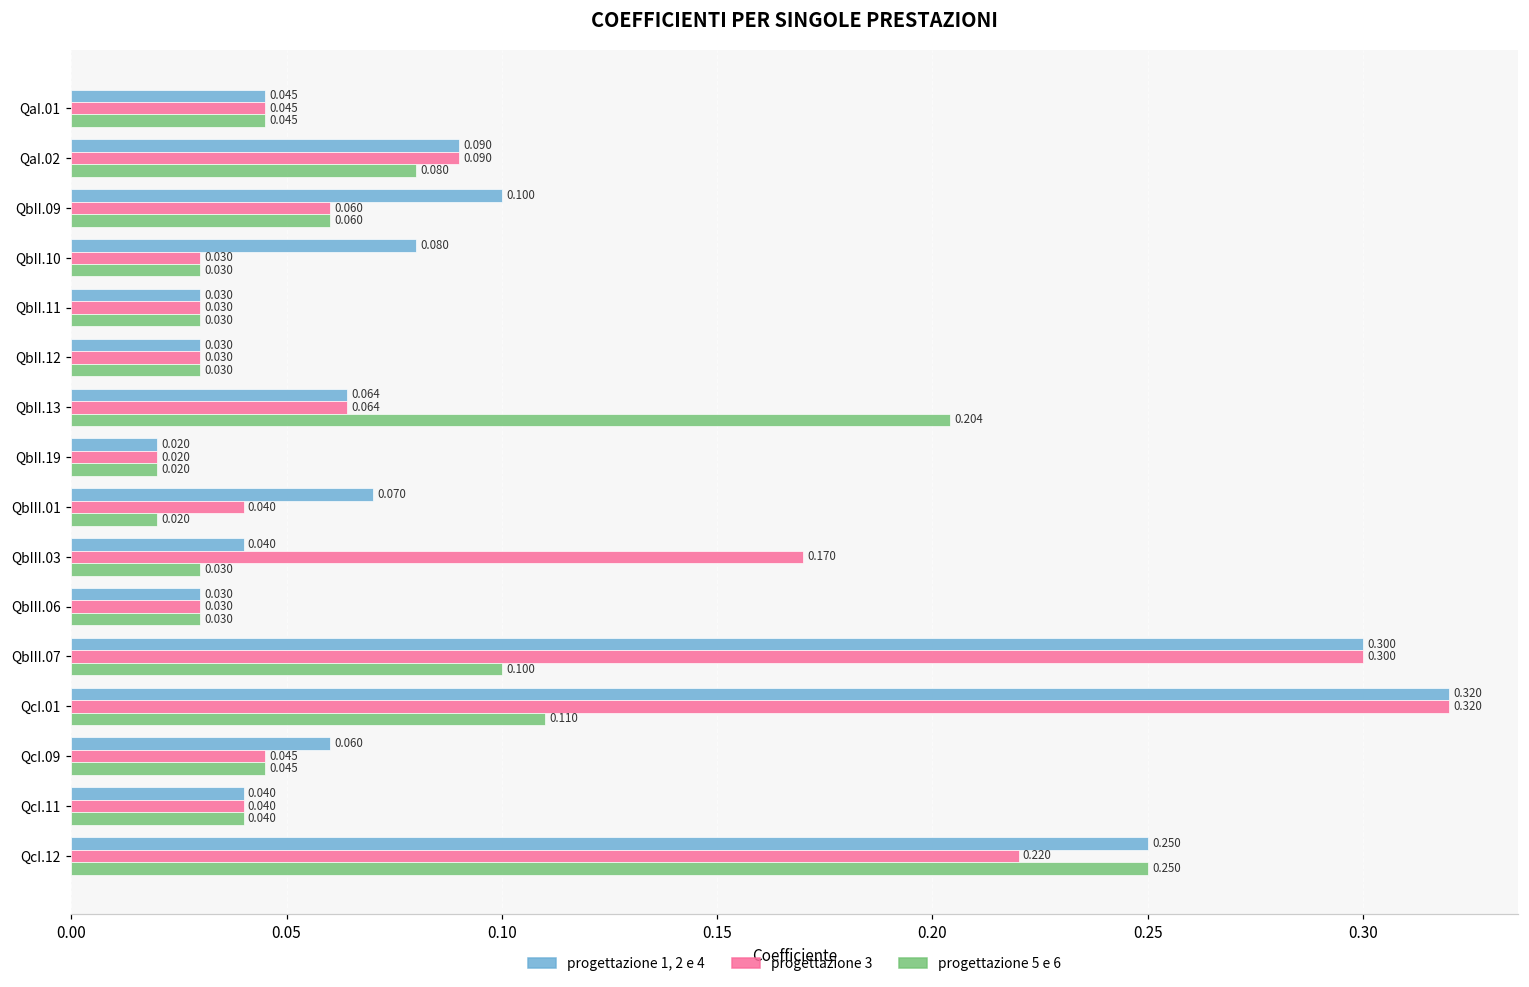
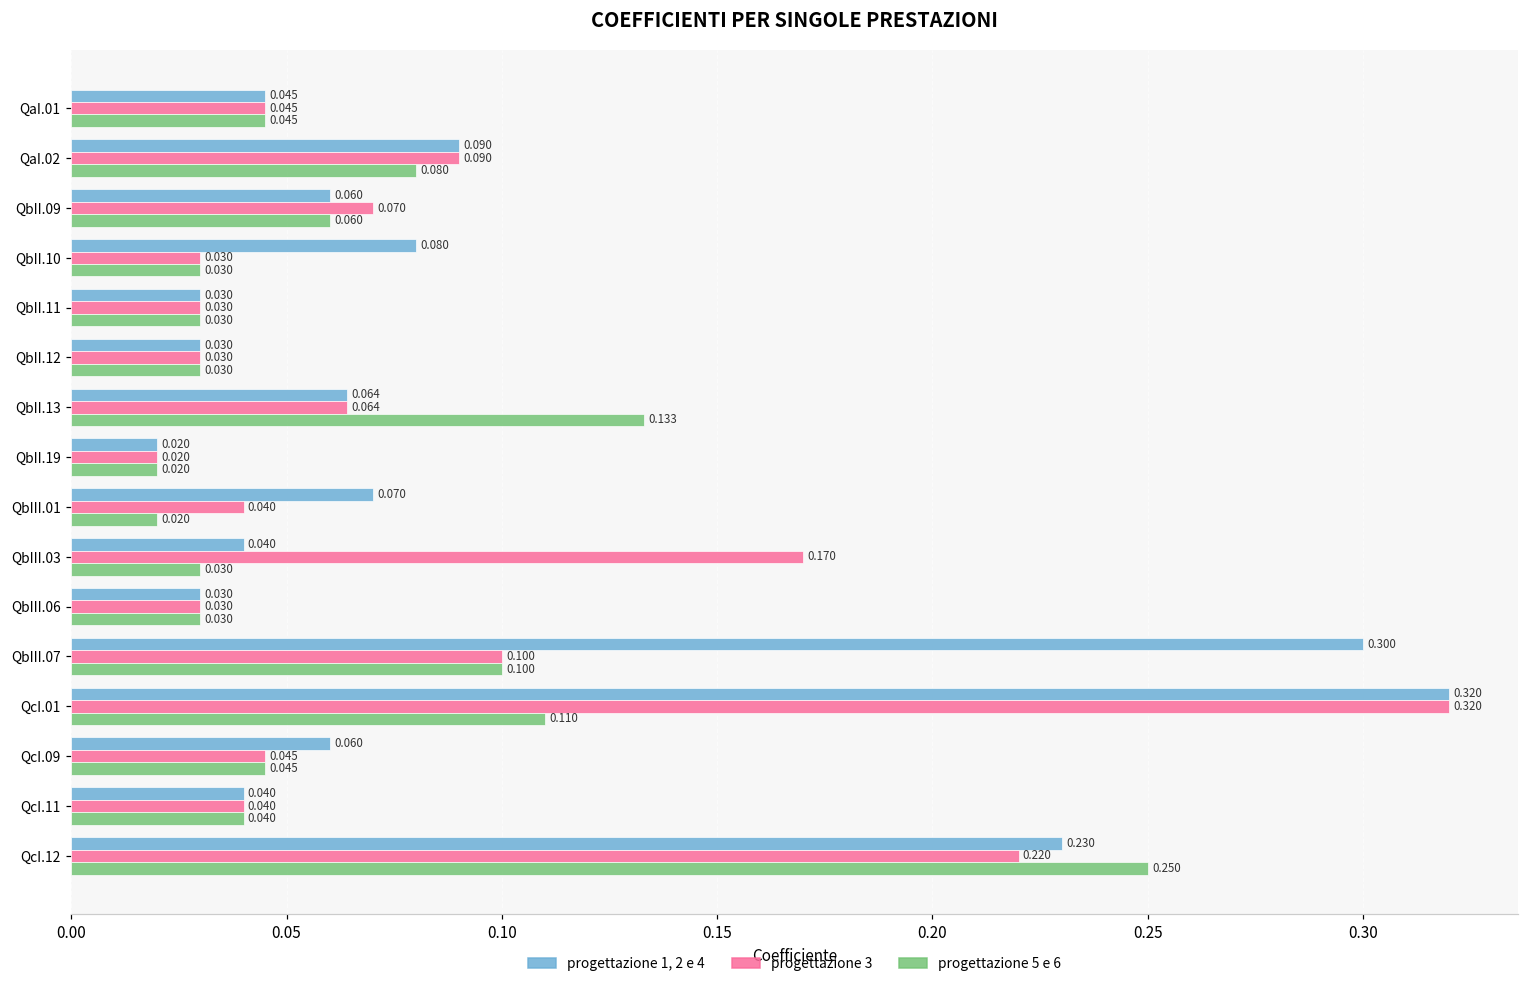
  {
    "progettazione 1, 2 e 4": {
      "QaI.01": 0.045,
      "QaI.02": 0.090,
-     "QbII.09": 0.100,
+     "QbII.09": 0.060,
      "QbII.10": 0.080,
      "QbII.11": 0.030,
      "QbII.12": 0.030,
      "QbII.13": 0.064,
      "QbII.19": 0.020,
      "QbIII.01": 0.070,
      "QbIII.03": 0.040,
      "QbIII.06": 0.030,
      "QbIII.07": 0.300,
      "QcI.01": 0.320,
      "QcI.09": 0.060,
      "QcI.11": 0.040,
-     "QcI.12": 0.250
+     "QcI.12": 0.230
    },
    "progettazione 3": {
      "QaI.01": 0.045,
      "QaI.02": 0.090,
-     "QbII.09": 0.060,
+     "QbII.09": 0.070,
      "QbII.10": 0.030,
      "QbII.11": 0.030,
      "QbII.12": 0.030,
      "QbII.13": 0.064,
      "QbII.19": 0.020,
      "QbIII.01": 0.040,
      "QbIII.03": 0.170,
      "QbIII.06": 0.030,
-     "QbIII.07": 0.300,
+     "QbIII.07": 0.100,
      "QcI.01": 0.320,
      "QcI.09": 0.045,
      "QcI.11": 0.040,
      "QcI.12": 0.220
    },
    "progettazione 5 e 6": {
      "QaI.01": 0.045,
      "QaI.02": 0.080,
      "QbII.09": 0.060,
      "QbII.10": 0.030,
      "QbII.11": 0.030,
      "QbII.12": 0.030,
-     "QbII.13": 0.204,
+     "QbII.13": 0.133,
      "QbII.19": 0.020,
      "QbIII.01": 0.020,
      "QbIII.03": 0.030,
      "QbIII.06": 0.030,
      "QbIII.07": 0.100,
      "QcI.01": 0.110,
      "QcI.09": 0.045,
      "QcI.11": 0.040,
      "QcI.12": 0.250
    }
  }
